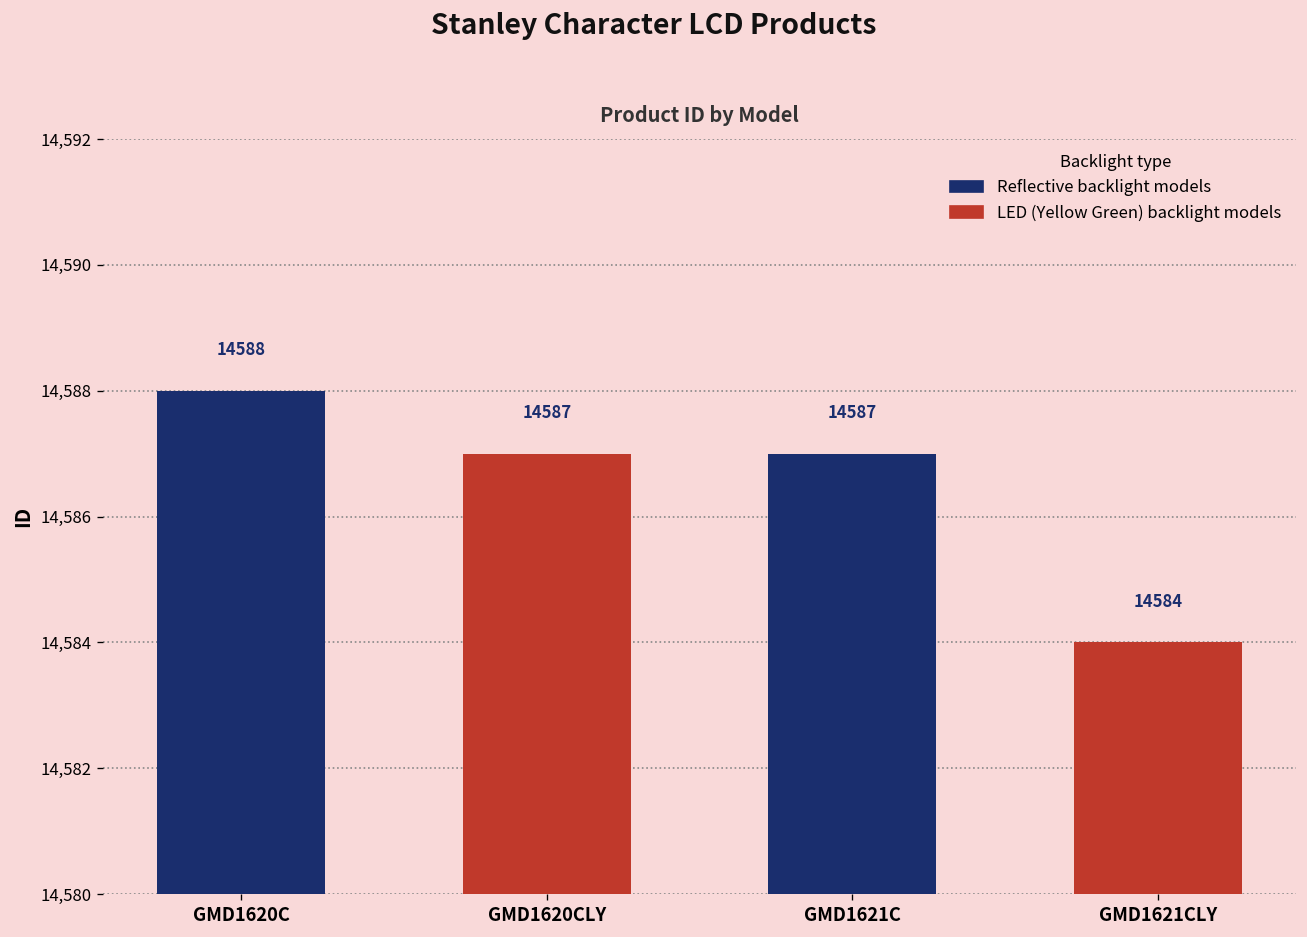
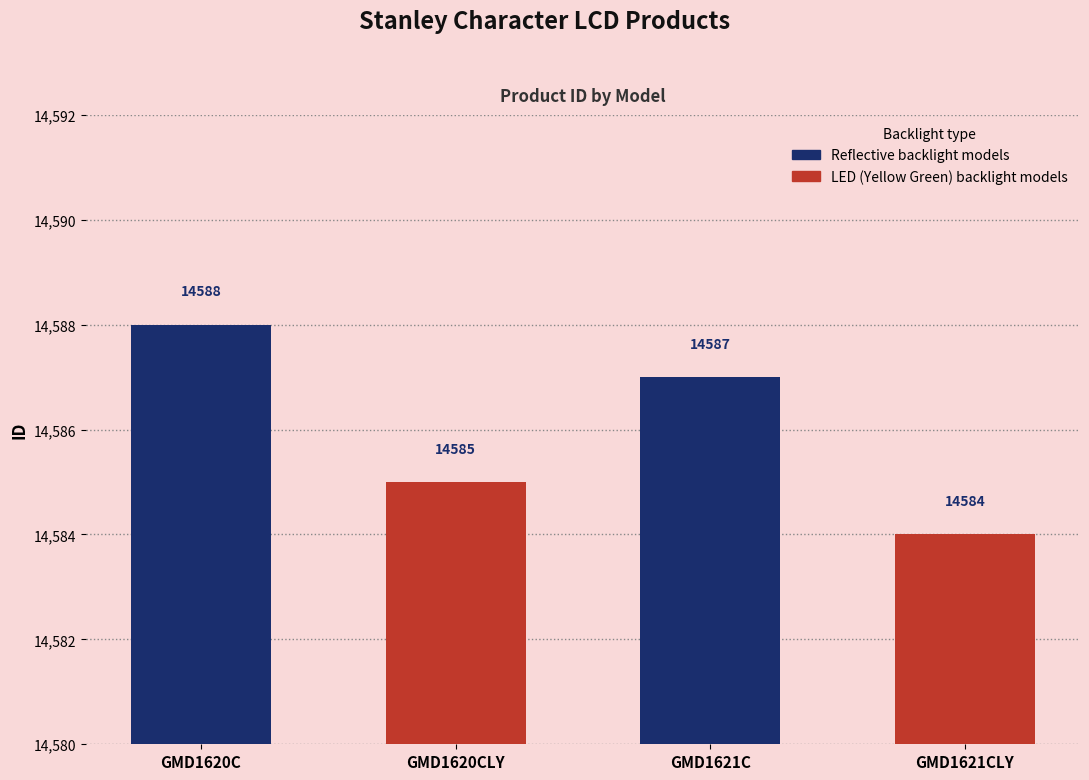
  {
-   "GMD1620CLY": 14587
+   "GMD1620CLY": 14585
  }
